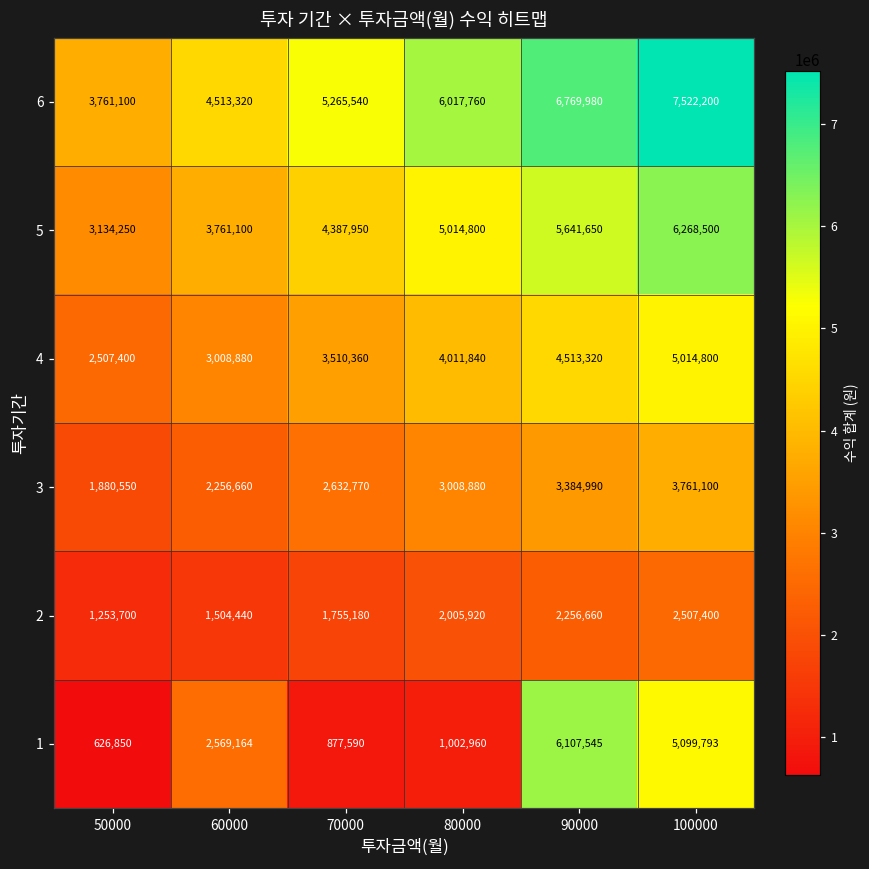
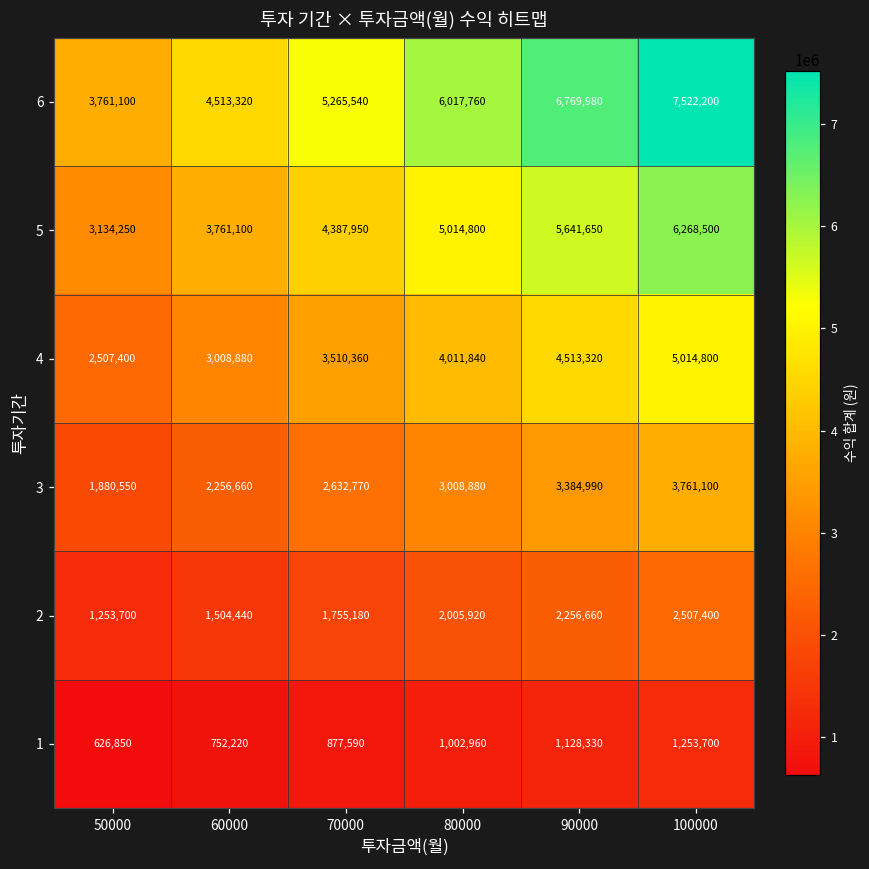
  {
    "6": {
      "50000": "3,761,100",
      "60000": "4,513,320",
      "70000": "5,265,540",
      "80000": "6,017,760",
      "90000": "6,769,980",
      "100000": "7,522,200"
    },
    "5": {
      "50000": "3,134,250",
      "60000": "3,761,100",
      "70000": "4,387,950",
      "80000": "5,014,800",
      "90000": "5,641,650",
      "100000": "6,268,500"
    },
    "4": {
      "50000": "2,507,400",
      "60000": "3,008,880",
      "70000": "3,510,360",
      "80000": "4,011,840",
      "90000": "4,513,320",
      "100000": "5,014,800"
    },
    "3": {
      "50000": "1,880,550",
      "60000": "2,256,660",
      "70000": "2,632,770",
      "80000": "3,008,880",
      "90000": "3,384,990",
      "100000": "3,761,100"
    },
    "2": {
      "50000": "1,253,700",
      "60000": "1,504,440",
      "70000": "1,755,180",
      "80000": "2,005,920",
      "90000": "2,256,660",
      "100000": "2,507,400"
    },
    "1": {
      "50000": "626,850",
-     "60000": "2,569,164",
+     "60000": "752,220",
      "70000": "877,590",
      "80000": "1,002,960",
-     "90000": "6,107,545",
-     "100000": "5,099,793"
+     "90000": "1,128,330",
+     "100000": "1,253,700"
    }
  }
